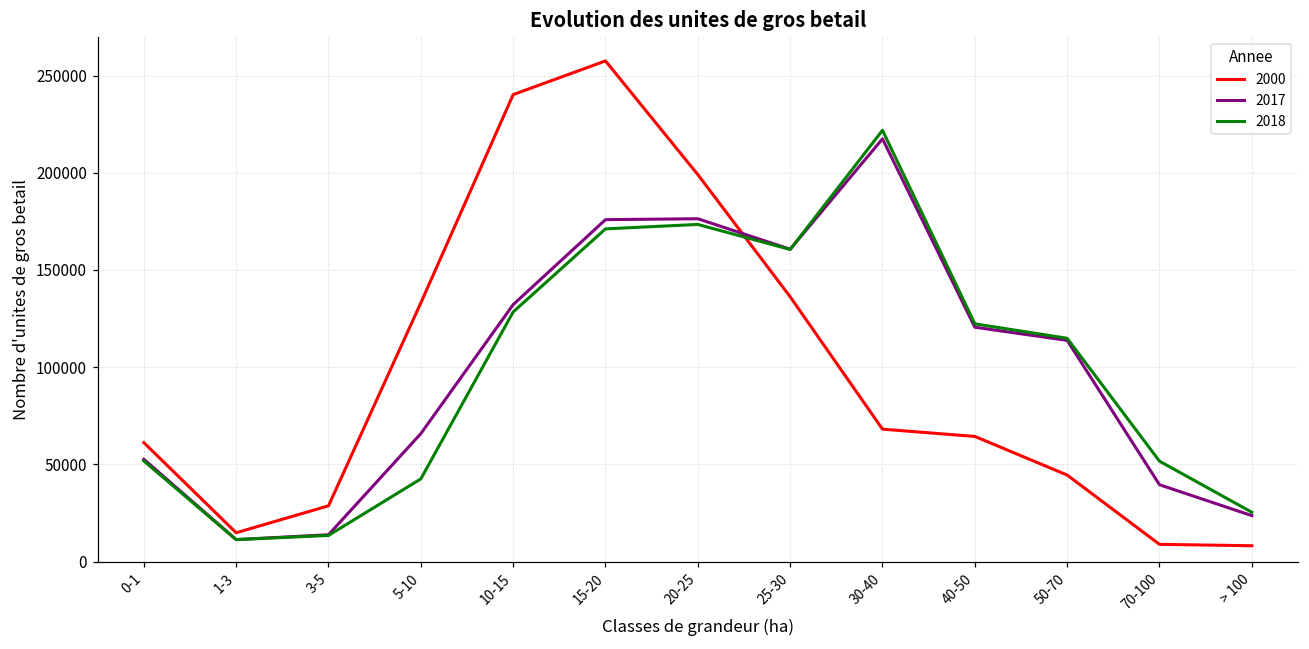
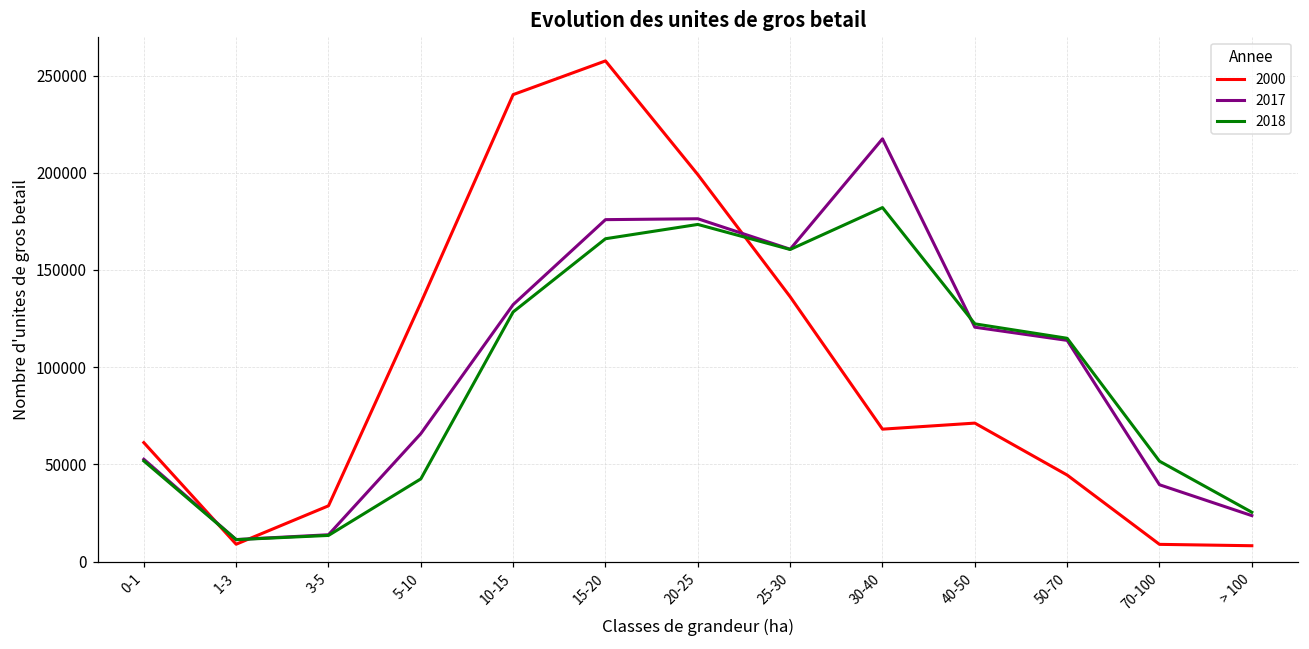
  {
    "2000": {
      "0-1": 61000,
-     "1-3": 15000,
+     "1-3": 9000,
      "3-5": 29000,
      "5-10": 133000,
      "10-15": 240000,
      "15-20": 258000,
      "20-25": 199000,
      "25-30": 136000,
      "30-40": 68000,
-     "40-50": 64000,
+     "40-50": 71000,
      "50-70": 45000,
      "70-100": 9000,
      "> 100": 8000
    },
    "2017": {
      "5-10": 66000,
      "10-15": 132000,
      "15-20": 176000,
      "20-25": 176000,
      "30-40": 217000,
      "40-50": 121000,
      "70-100": 40000,
      "> 100": 24000
    },
    "2018": {
      "5-10": 43000,
      "10-15": 128000,
-     "15-20": 171000,
+     "15-20": 166000,
      "20-25": 173000,
-     "30-40": 222000,
+     "30-40": 182000,
      "40-50": 122000,
      "70-100": 52000,
      "> 100": 25000
    }
  }
